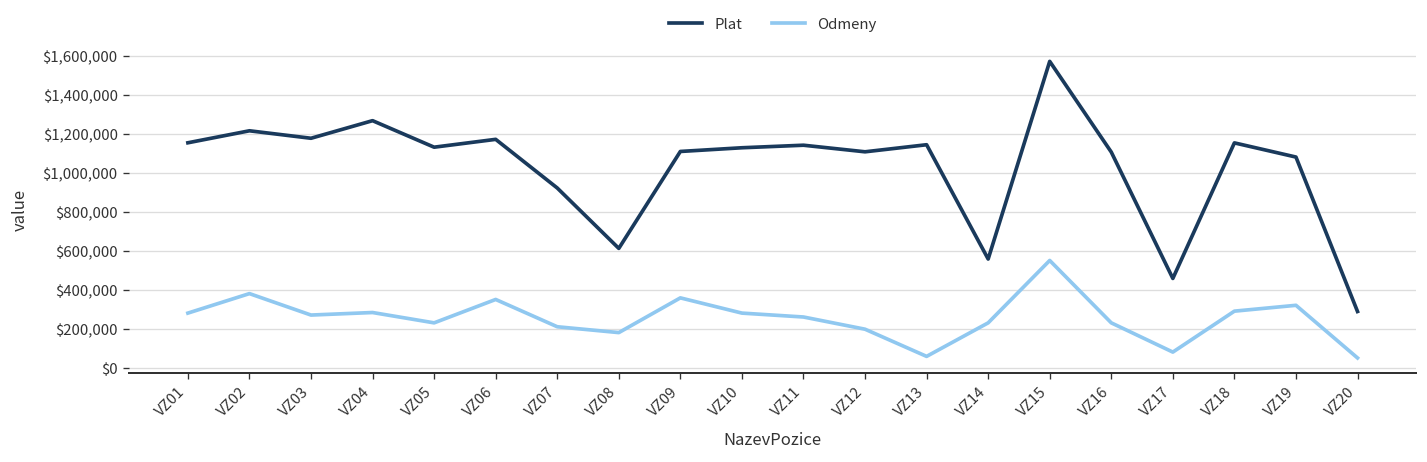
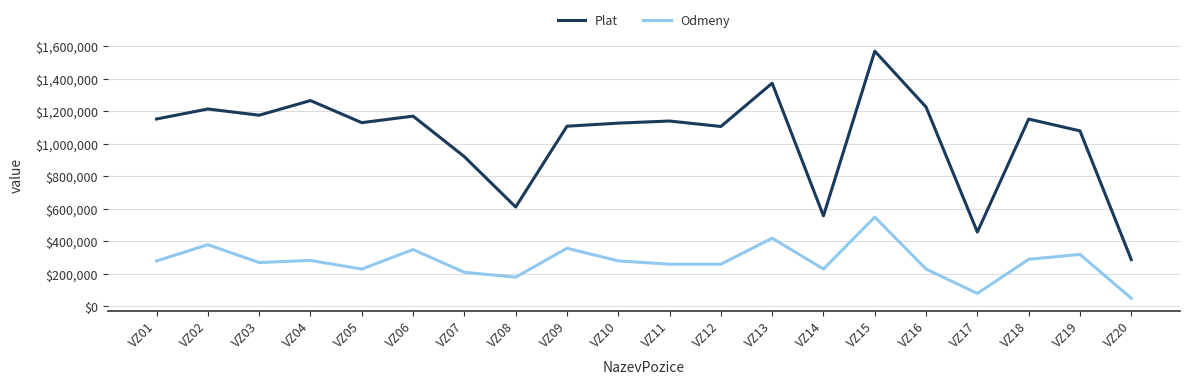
  {
    "Plat": {
      "VZ01": "$1,150,000",
      "VZ02": "$1,220,000",
      "VZ03": "$1,180,000",
      "VZ04": "$1,270,000",
      "VZ05": "$1,130,000",
      "VZ06": "$1,170,000",
      "VZ07": "$920,000",
      "VZ08": "$610,000",
      "VZ09": "$1,110,000",
      "VZ10": "$1,130,000",
      "VZ11": "$1,140,000",
      "VZ12": "$1,110,000",
-     "VZ13": "$1,140,000",
+     "VZ13": "$1,370,000",
      "VZ14": "$560,000",
      "VZ15": "$1,570,000",
-     "VZ16": "$1,110,000",
+     "VZ16": "$1,230,000",
      "VZ17": "$460,000",
      "VZ18": "$1,150,000",
      "VZ19": "$1,080,000",
      "VZ20": "$290,000"
    },
    "Odmeny": {
      "VZ01": "$280,000",
      "VZ02": "$380,000",
      "VZ03": "$270,000",
      "VZ04": "$280,000",
      "VZ05": "$230,000",
      "VZ06": "$350,000",
      "VZ07": "$210,000",
      "VZ08": "$180,000",
      "VZ09": "$360,000",
      "VZ10": "$280,000",
      "VZ11": "$260,000",
-     "VZ12": "$200,000",
-     "VZ13": "$60,000",
+     "VZ12": "$260,000",
+     "VZ13": "$420,000",
      "VZ14": "$230,000",
      "VZ15": "$550,000",
      "VZ16": "$230,000",
      "VZ17": "$80,000",
      "VZ18": "$290,000",
      "VZ19": "$320,000",
      "VZ20": "$50,000"
    }
  }
